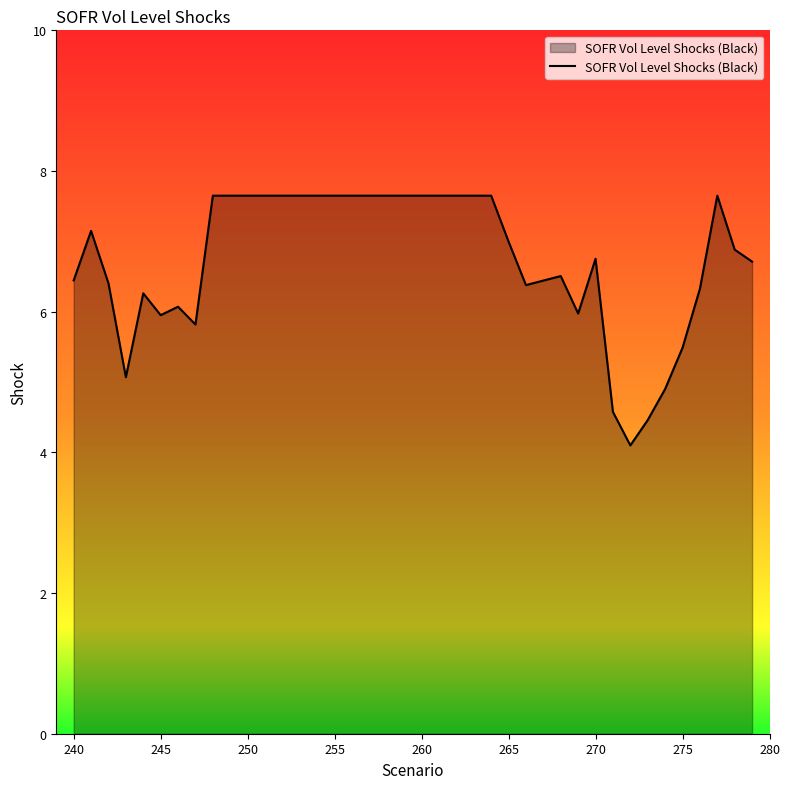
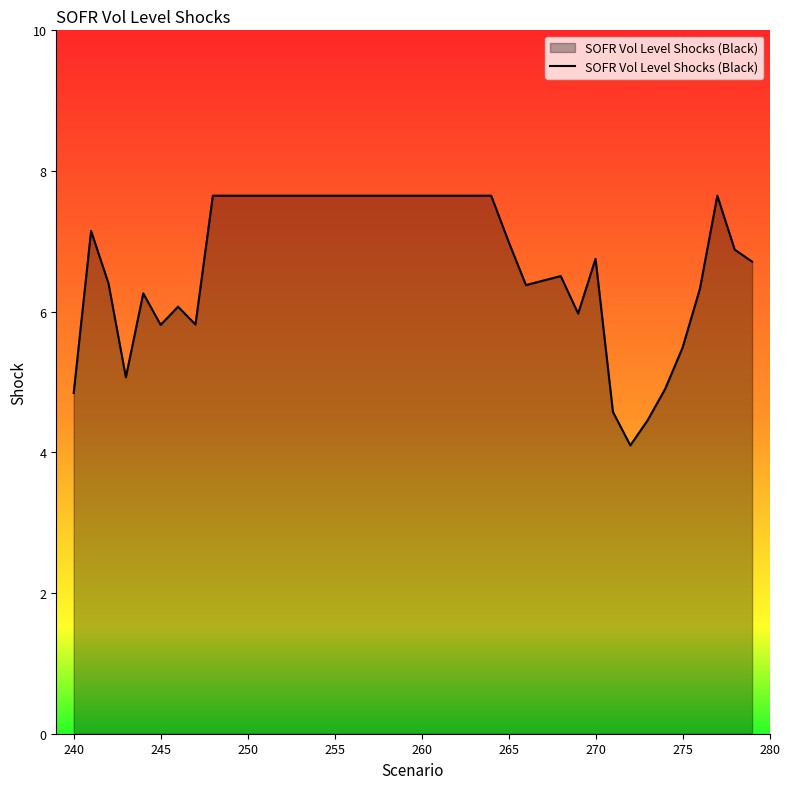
  {
-   "240": 6.4,
-   "245": 6.0,
+   "240": 4.8,
+   "245": 5.8,
    "250": 7.6,
    "255": 7.6,
    "260": 7.6,
    "265": 7.0,
    "270": 6.8,
    "275": 5.5
  }
